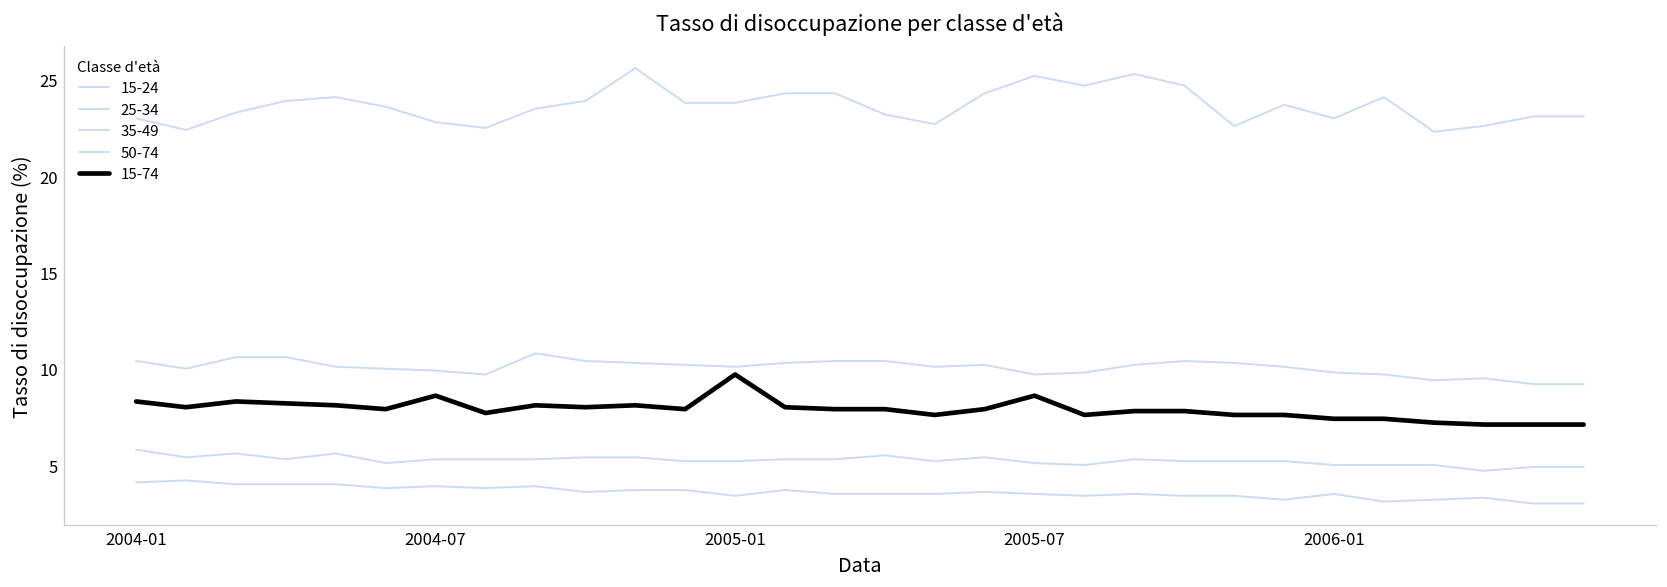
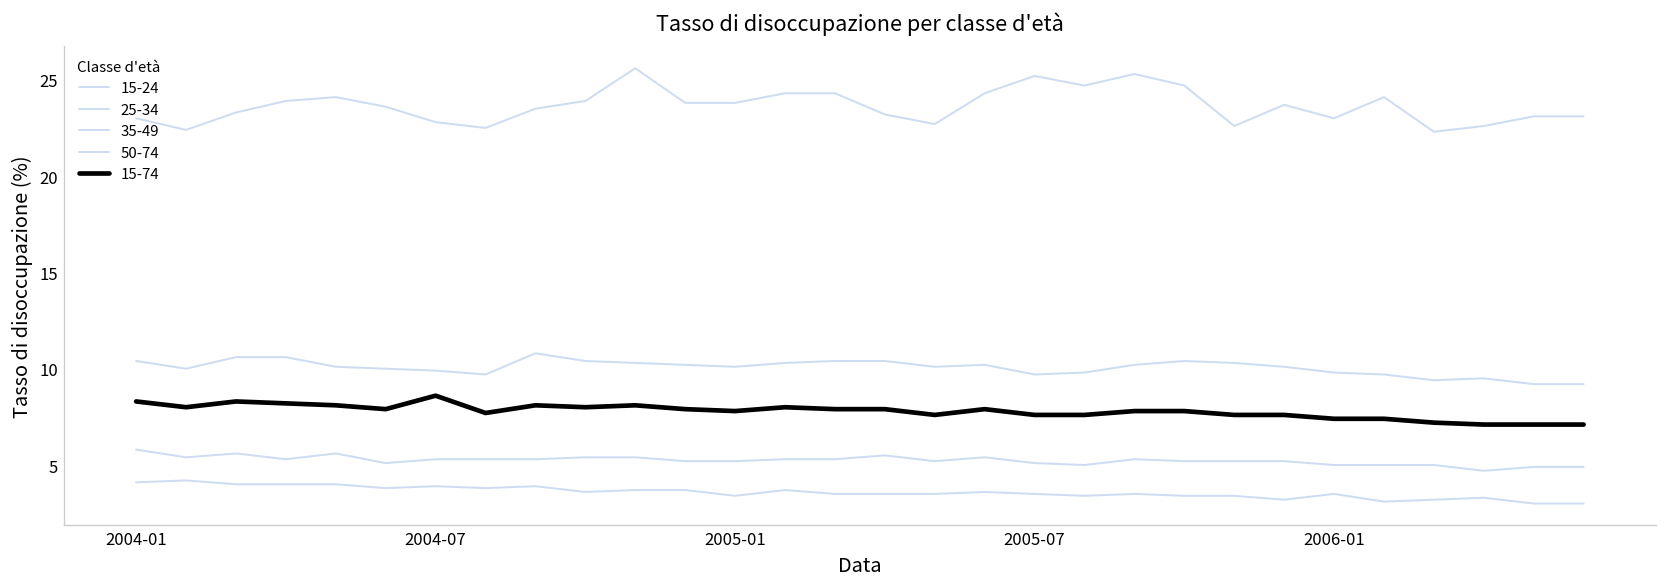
  {
    "15-74": {
      "2004-01": 8.3,
      "2004-07": 8.6,
-     "2005-01": 9.7,
-     "2005-07": 8.6,
+     "2005-01": 7.8,
+     "2005-07": 7.6,
      "2006-01": 7.4
    }
  }
